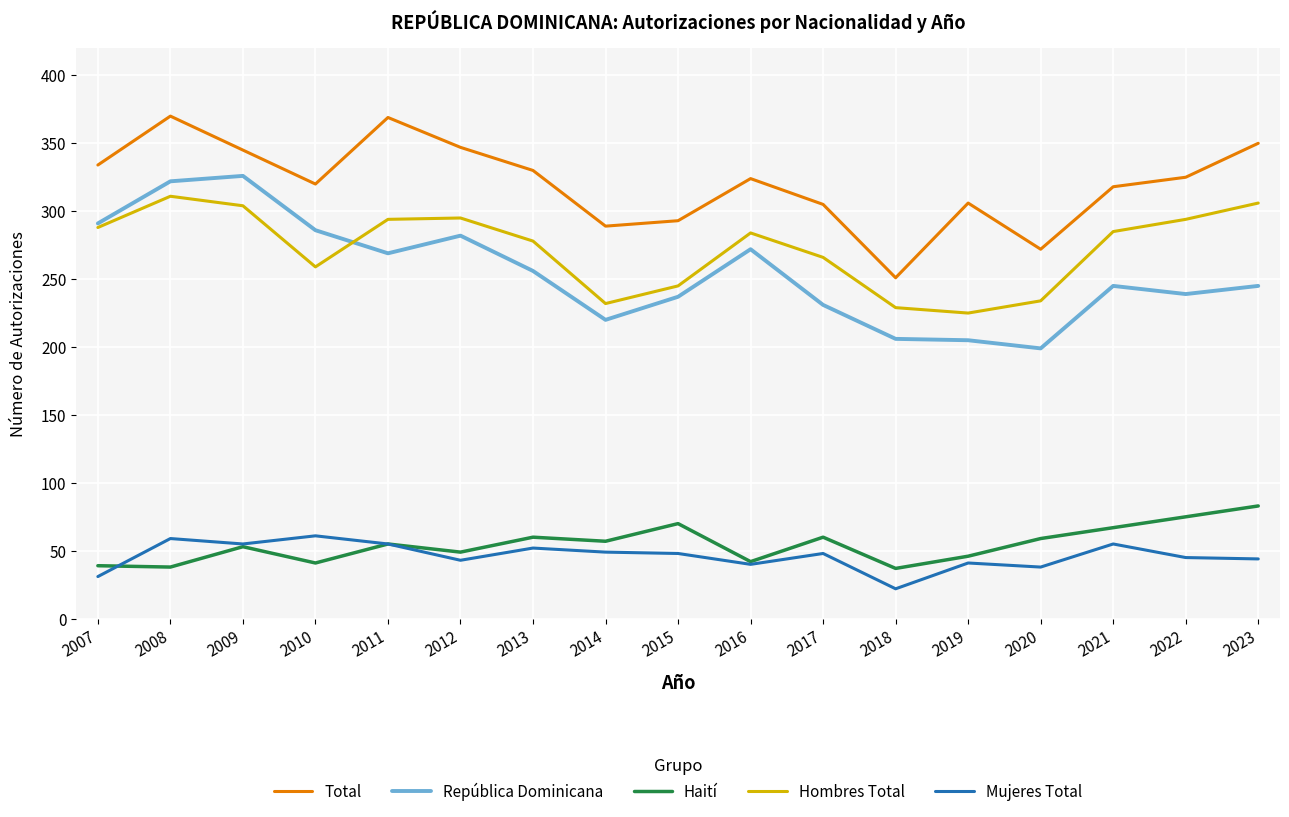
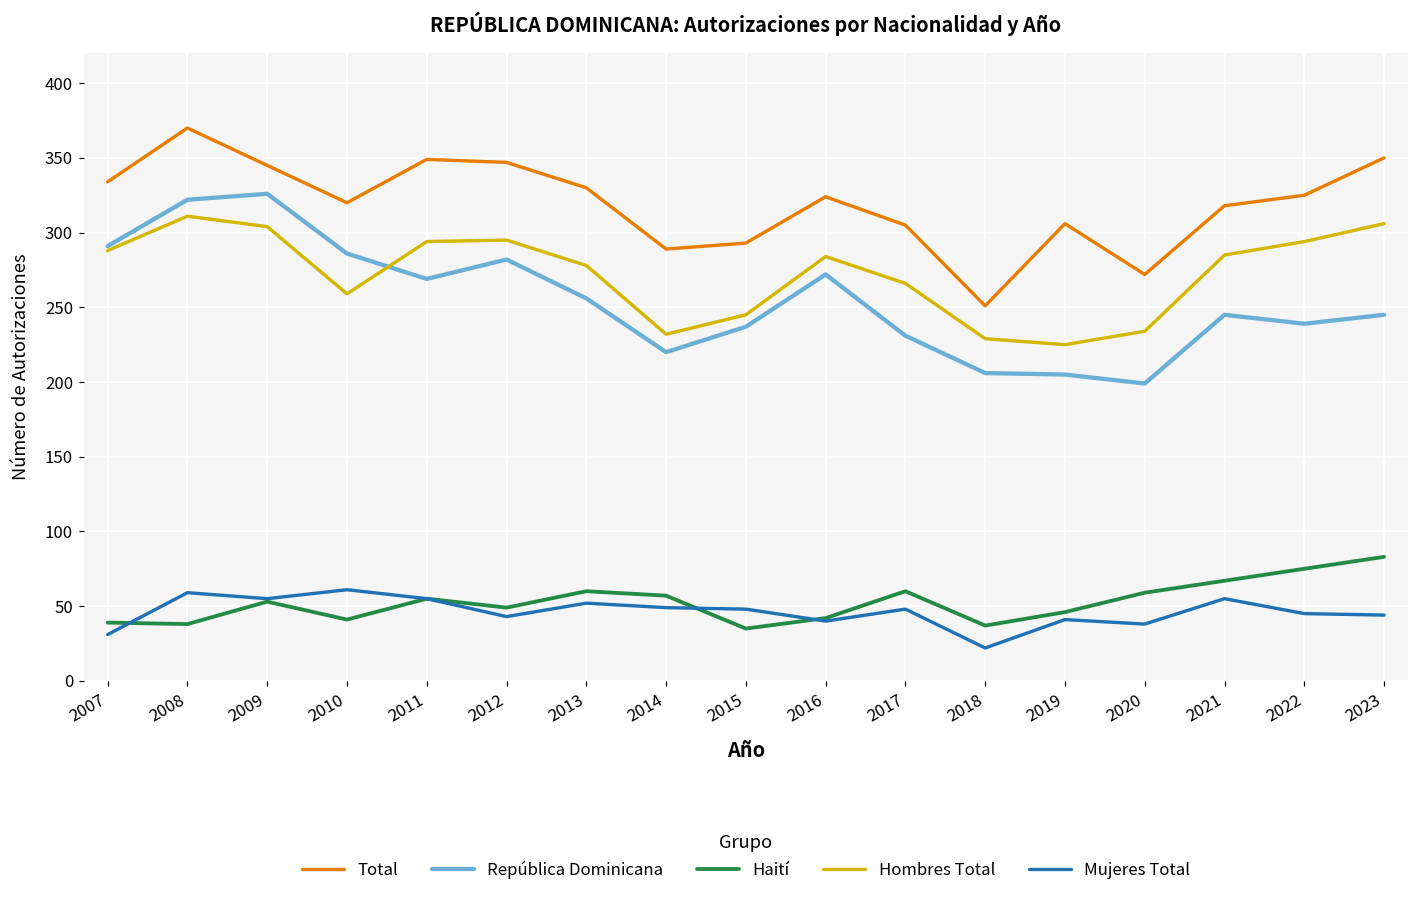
  {
    "Total": {
      "2007": 334,
      "2008": 370,
      "2009": 345,
      "2010": 320,
-     "2011": 369,
+     "2011": 349,
      "2012": 347,
      "2013": 330,
      "2014": 289,
      "2015": 293,
      "2016": 324,
      "2017": 305,
      "2018": 251,
      "2019": 306,
      "2020": 272,
      "2021": 318,
      "2022": 325,
      "2023": 350
    },
    "República Dominicana": {
      "2007": 291,
      "2008": 322,
      "2009": 326,
      "2010": 286,
      "2011": 269,
      "2012": 282,
      "2013": 256,
      "2014": 220,
      "2015": 237,
      "2016": 272,
      "2017": 231,
      "2018": 206,
      "2019": 205,
      "2020": 199,
      "2021": 245,
      "2022": 239,
      "2023": 245
    },
    "Haití": {
      "2007": 39,
      "2008": 38,
      "2009": 53,
      "2010": 41,
      "2012": 49,
      "2013": 60,
      "2014": 57,
-     "2015": 70,
+     "2015": 35,
      "2016": 42,
      "2017": 60,
      "2018": 37,
      "2019": 46,
      "2020": 59,
      "2021": 67,
      "2022": 75,
      "2023": 83
    },
    "Hombres Total": {
      "2007": 288,
      "2008": 311,
      "2009": 304,
      "2010": 259,
      "2011": 294,
      "2012": 295,
      "2013": 278,
      "2014": 232,
      "2015": 245,
      "2016": 284,
      "2017": 266,
      "2018": 229,
      "2019": 225,
      "2020": 234,
      "2021": 285,
      "2022": 294,
      "2023": 306
    },
    "Mujeres Total": {
      "2007": 31,
      "2008": 59,
      "2009": 55,
      "2010": 61,
      "2012": 43,
      "2013": 52,
      "2014": 49,
      "2015": 48,
      "2016": 40,
      "2017": 48,
      "2018": 22,
      "2019": 41,
      "2020": 38,
      "2021": 55,
      "2022": 45,
      "2023": 44
    }
  }
